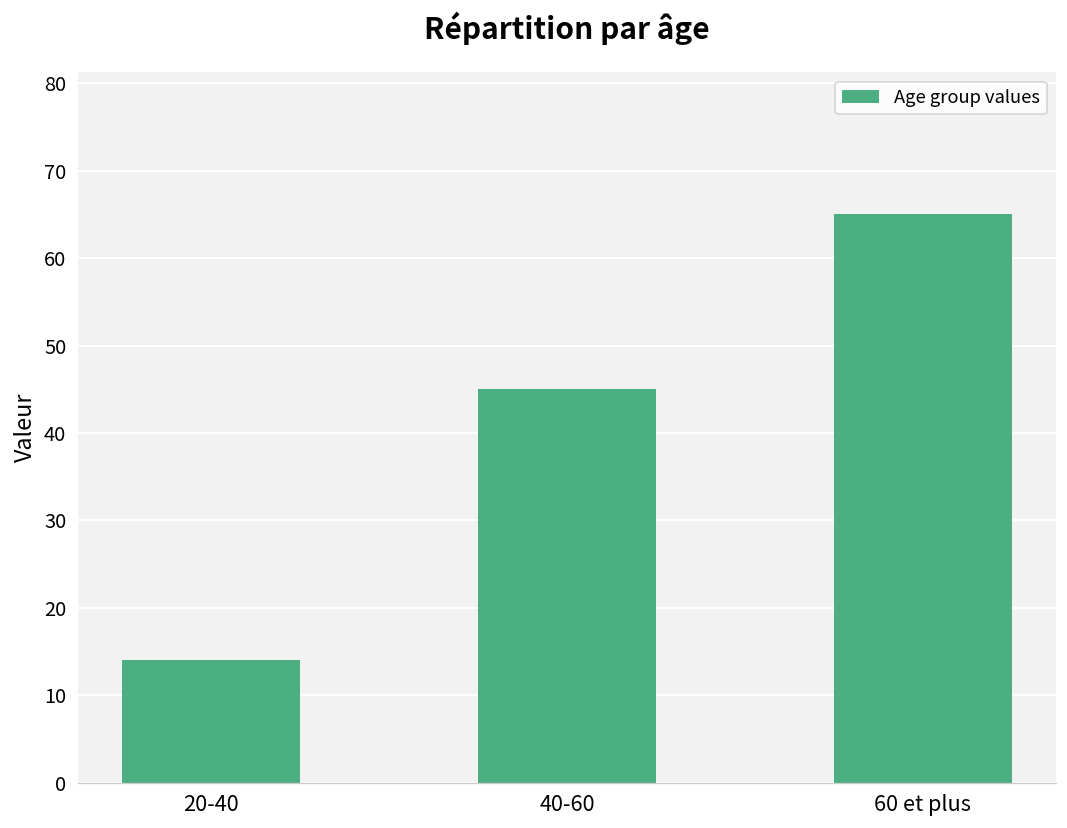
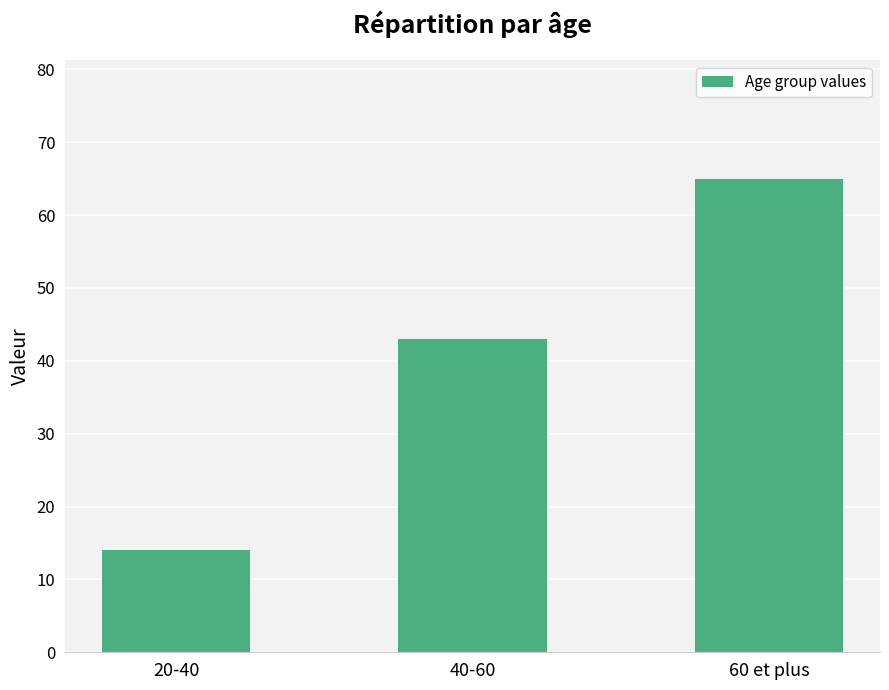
  {
    "20-40": 14,
-   "40-60": 45,
+   "40-60": 43,
    "60 et plus": 65
  }
